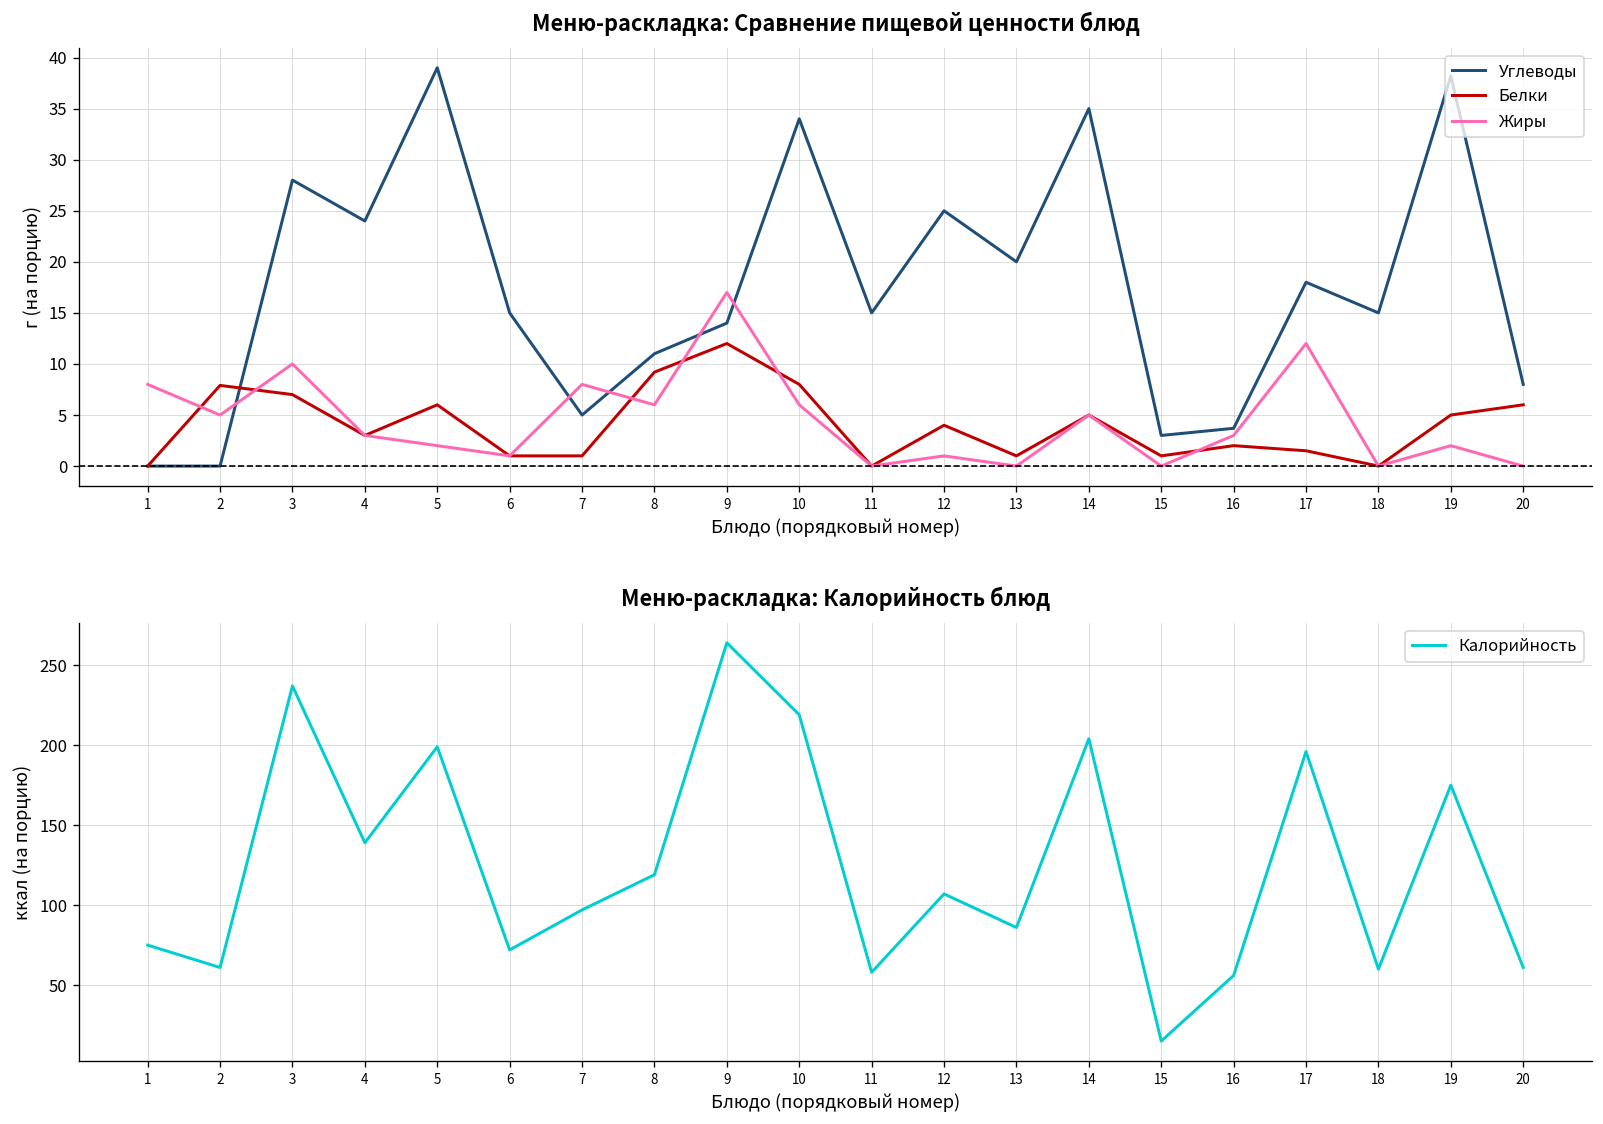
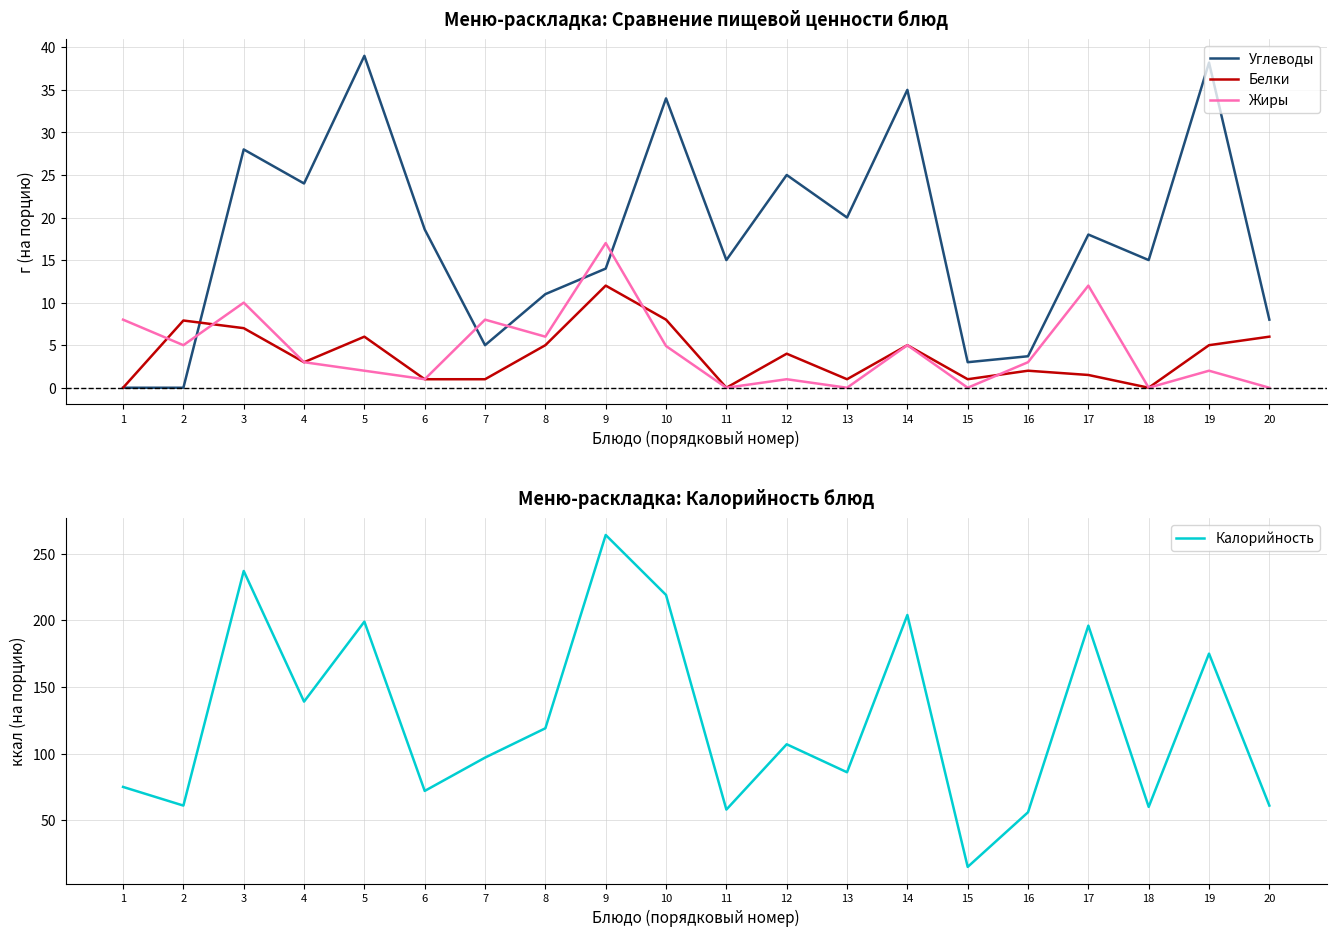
  {
    "Меню-раскладка: Сравнение пищевой ценности блюд": {
      "Углеводы": {
        "2": 0,
        "3": 28,
        "4": 24,
        "5": 39,
-       "6": 15,
+       "6": 19,
        "7": 5,
        "8": 11,
        "9": 14,
        "10": 34,
        "11": 15,
        "12": 25,
        "13": 20,
        "14": 35,
        "15": 3,
        "16": 4,
        "17": 18,
        "18": 15,
        "20": 8
      },
      "Белки": {
        "2": 8,
        "3": 7,
        "5": 6,
        "7": 1,
-       "8": 9,
+       "8": 5,
        "9": 12,
        "10": 8,
        "12": 4,
        "13": 1,
        "15": 1,
        "16": 2,
        "17": 2,
        "19": 5,
        "20": 6
      },
      "Жиры": {
        "1": 8,
        "2": 5,
        "3": 10,
        "5": 2,
        "7": 8,
        "8": 6,
        "9": 17,
-       "10": 6,
+       "10": 5,
        "12": 1,
        "13": 0,
        "15": 0,
        "16": 3,
        "17": 12,
        "19": 2,
        "20": 0
      }
    },
    "Меню-раскладка: Калорийность блюд": {
      "1": 75,
      "2": 61,
      "3": 237,
      "4": 139,
      "5": 199,
      "6": 72,
      "7": 97,
      "8": 119,
      "9": 264,
      "10": 219,
      "11": 58,
      "12": 107,
      "13": 86,
      "14": 204,
      "15": 15,
      "16": 56,
      "17": 196,
      "18": 60,
      "19": 175,
      "20": 61
    }
  }
